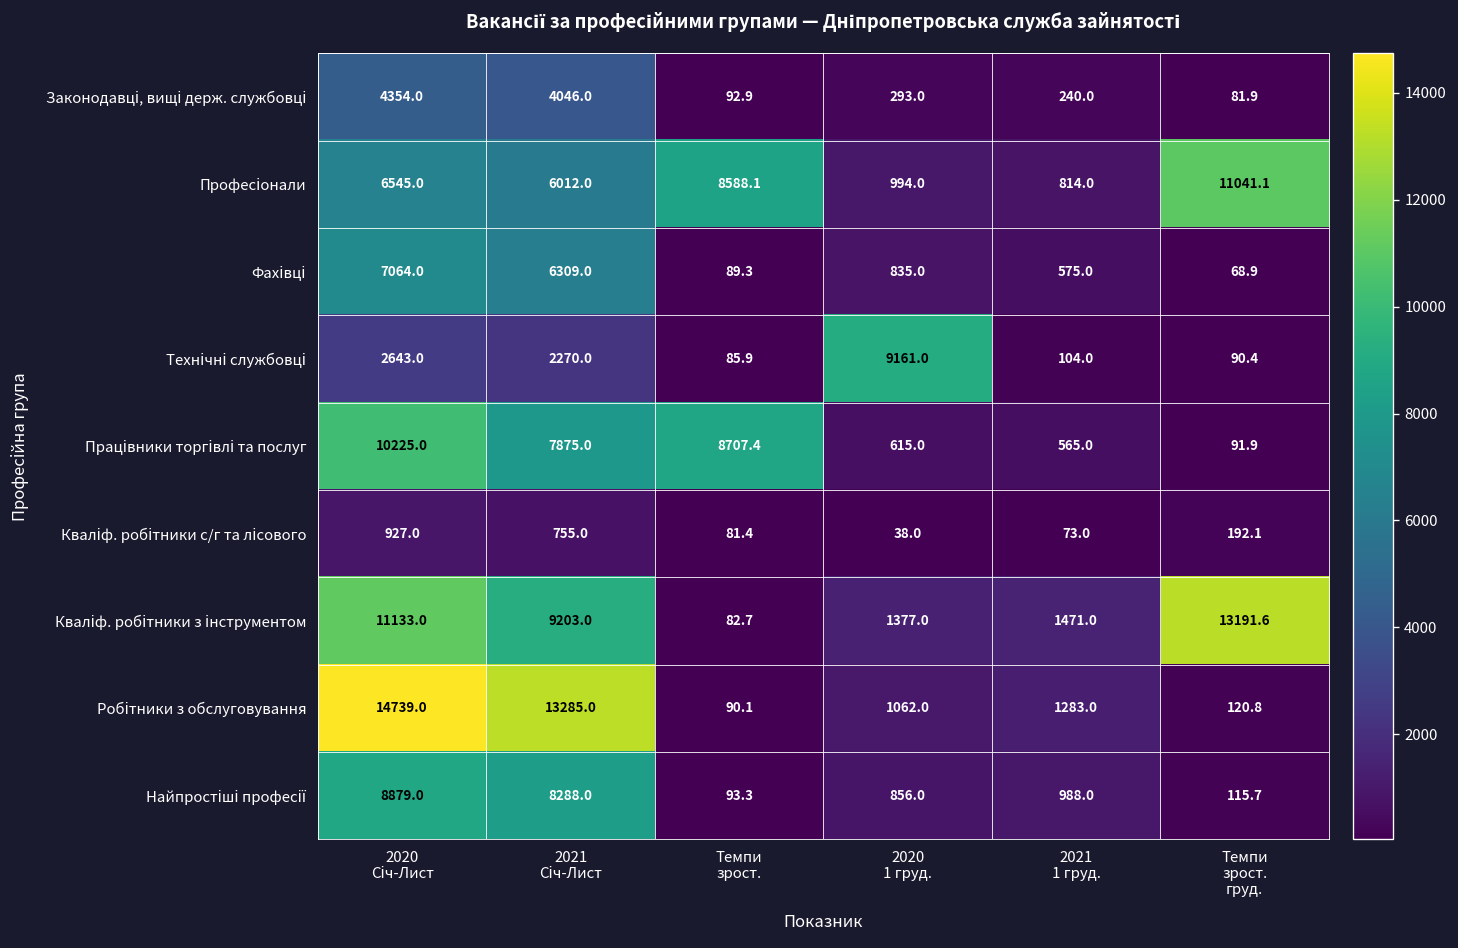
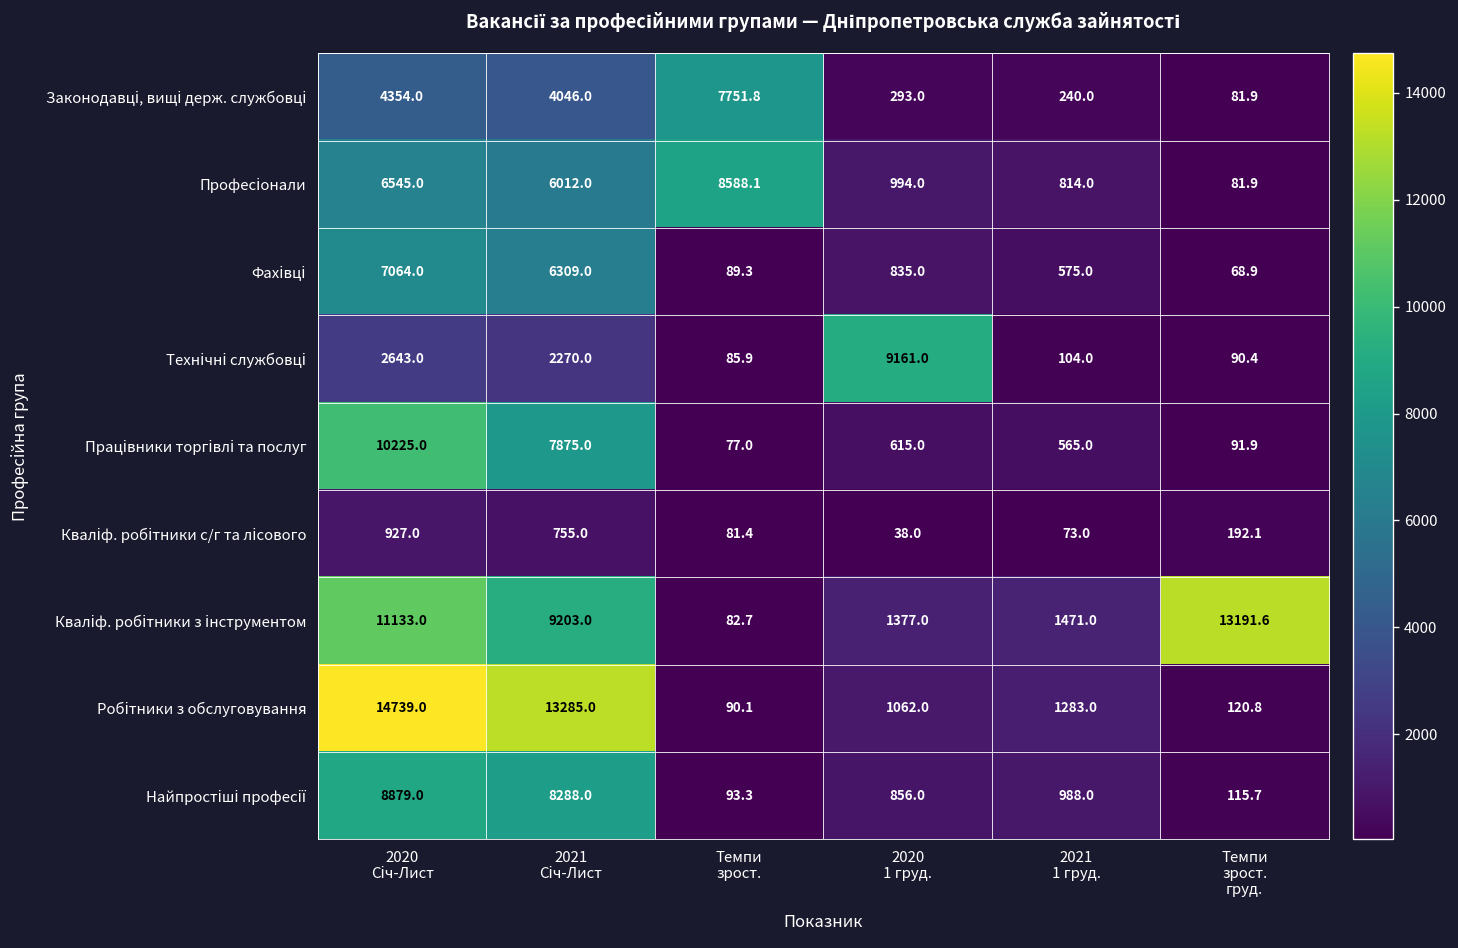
  {
    "Законодавці, вищі держ. службовці": {
      "2020 Січ-Лист": 4354.0,
      "2021 Січ-Лист": 4046.0,
-     "Темпи зрост.": 92.9,
+     "Темпи зрост.": 7751.8,
      "2020 1 груд.": 293.0,
      "2021 1 груд.": 240.0,
      "Темпи зрост. груд.": 81.9
    },
    "Професіонали": {
      "2020 Січ-Лист": 6545.0,
      "2021 Січ-Лист": 6012.0,
      "Темпи зрост.": 8588.1,
      "2020 1 груд.": 994.0,
      "2021 1 груд.": 814.0,
-     "Темпи зрост. груд.": 11041.1
+     "Темпи зрост. груд.": 81.9
    },
    "Фахівці": {
      "2020 Січ-Лист": 7064.0,
      "2021 Січ-Лист": 6309.0,
      "Темпи зрост.": 89.3,
      "2020 1 груд.": 835.0,
      "2021 1 груд.": 575.0,
      "Темпи зрост. груд.": 68.9
    },
    "Технічні службовці": {
      "2020 Січ-Лист": 2643.0,
      "2021 Січ-Лист": 2270.0,
      "Темпи зрост.": 85.9,
      "2020 1 груд.": 9161.0,
      "2021 1 груд.": 104.0,
      "Темпи зрост. груд.": 90.4
    },
    "Працівники торгівлі та послуг": {
      "2020 Січ-Лист": 10225.0,
      "2021 Січ-Лист": 7875.0,
-     "Темпи зрост.": 8707.4,
+     "Темпи зрост.": 77.0,
      "2020 1 груд.": 615.0,
      "2021 1 груд.": 565.0,
      "Темпи зрост. груд.": 91.9
    },
    "Кваліф. робітники с/г та лісового": {
      "2020 Січ-Лист": 927.0,
      "2021 Січ-Лист": 755.0,
      "Темпи зрост.": 81.4,
      "2020 1 груд.": 38.0,
      "2021 1 груд.": 73.0,
      "Темпи зрост. груд.": 192.1
    },
    "Кваліф. робітники з інструментом": {
      "2020 Січ-Лист": 11133.0,
      "2021 Січ-Лист": 9203.0,
      "Темпи зрост.": 82.7,
      "2020 1 груд.": 1377.0,
      "2021 1 груд.": 1471.0,
      "Темпи зрост. груд.": 13191.6
    },
    "Робітники з обслуговування": {
      "2020 Січ-Лист": 14739.0,
      "2021 Січ-Лист": 13285.0,
      "Темпи зрост.": 90.1,
      "2020 1 груд.": 1062.0,
      "2021 1 груд.": 1283.0,
      "Темпи зрост. груд.": 120.8
    },
    "Найпростіші професії": {
      "2020 Січ-Лист": 8879.0,
      "2021 Січ-Лист": 8288.0,
      "Темпи зрост.": 93.3,
      "2020 1 груд.": 856.0,
      "2021 1 груд.": 988.0,
      "Темпи зрост. груд.": 115.7
    }
  }
